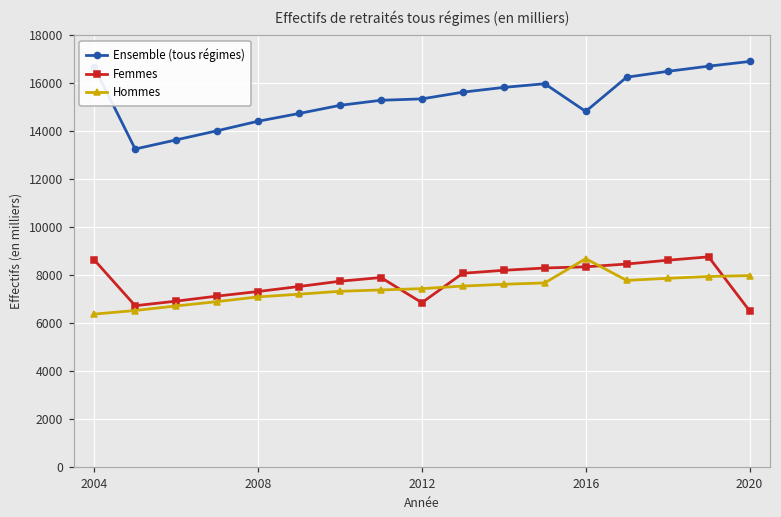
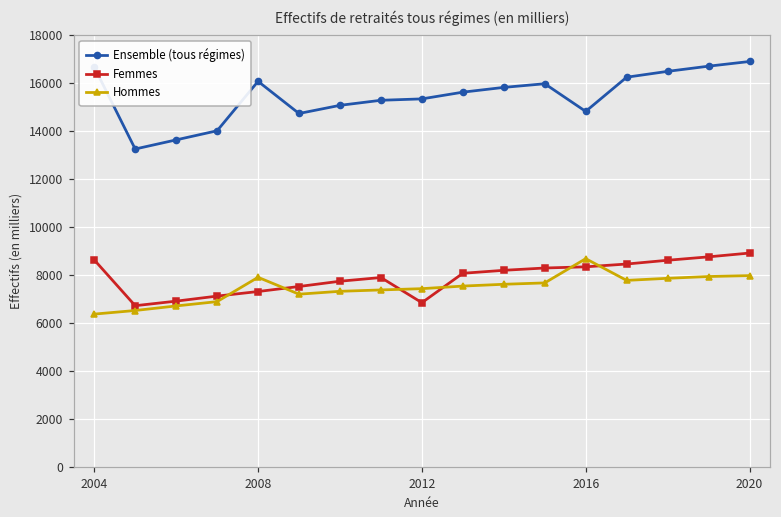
  {
    "Ensemble (tous régimes)": {
-     "2008": 14400,
+     "2008": 16100,
      "2012": 15300,
      "2016": 14800,
      "2020": 16900
    },
    "Femmes": {
      "2004": 8600,
      "2008": 7300,
      "2012": 6900,
      "2016": 8400,
-     "2020": 6500
+     "2020": 8900
    },
    "Hommes": {
      "2004": 6400,
-     "2008": 7100,
+     "2008": 7900,
      "2012": 7400,
      "2016": 8700,
      "2020": 8000
    }
  }
